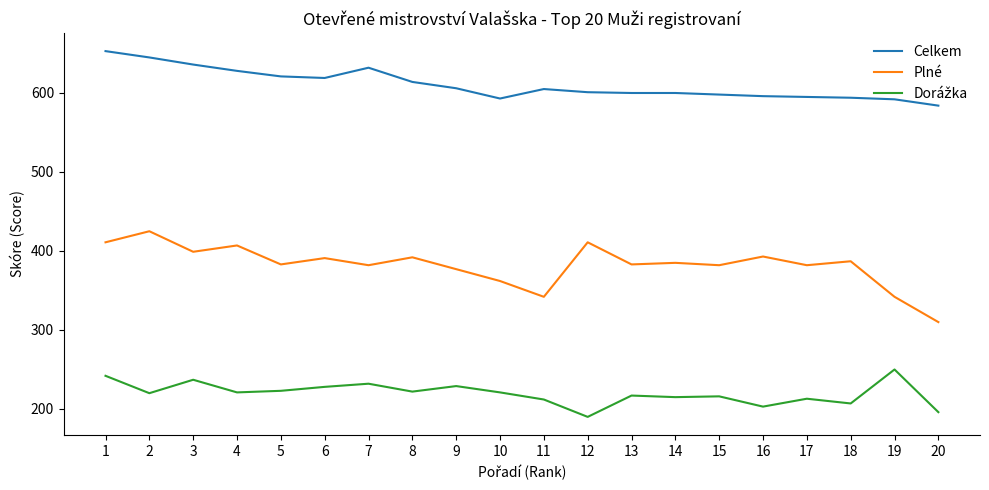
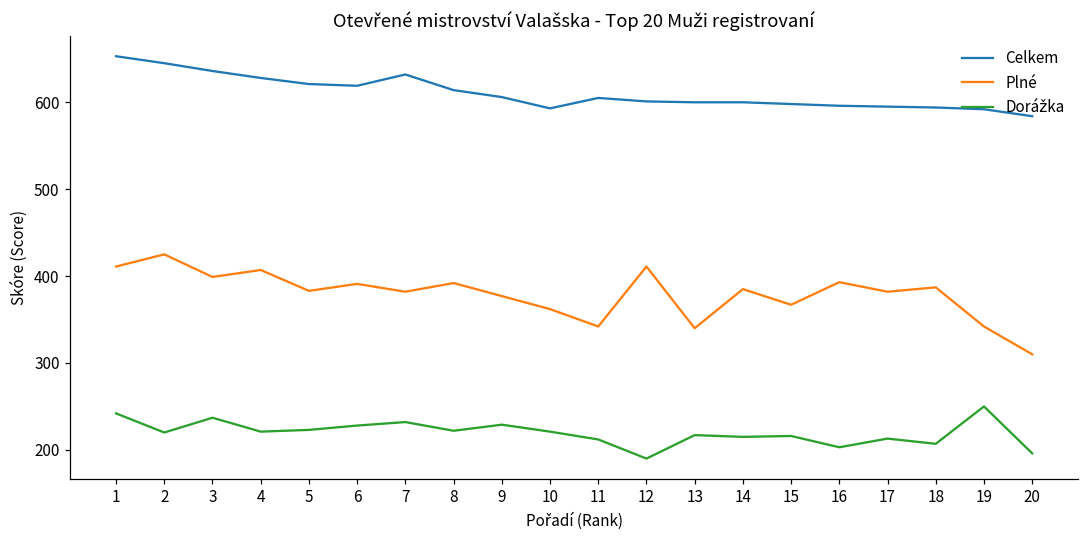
  {
    "Celkem": {
      "1": 650,
      "2": 650,
      "3": 640,
      "4": 630,
      "5": 620,
      "6": 620,
      "7": 630,
      "8": 610,
      "9": 610,
      "10": 590,
      "11": 610,
      "12": 600,
      "13": 600,
      "14": 600,
      "15": 600,
      "16": 600,
      "17": 600,
      "18": 590,
      "19": 590,
      "20": 580
    },
    "Plné": {
      "1": 410,
      "2": 430,
      "3": 400,
      "4": 410,
      "5": 380,
      "6": 390,
      "7": 380,
      "8": 390,
      "9": 380,
      "10": 360,
      "11": 340,
      "12": 410,
-     "13": 380,
+     "13": 340,
      "14": 390,
-     "15": 380,
+     "15": 370,
      "16": 390,
      "17": 380,
      "18": 390,
      "19": 340,
      "20": 310
    },
    "Dorážka": {
      "1": 240,
      "2": 220,
      "3": 240,
      "4": 220,
      "5": 220,
      "6": 230,
      "7": 230,
      "8": 220,
      "9": 230,
      "10": 220,
      "11": 210,
      "12": 190,
      "13": 220,
      "14": 220,
      "15": 220,
      "16": 200,
      "17": 210,
      "18": 210,
      "19": 250,
      "20": 200
    }
  }
